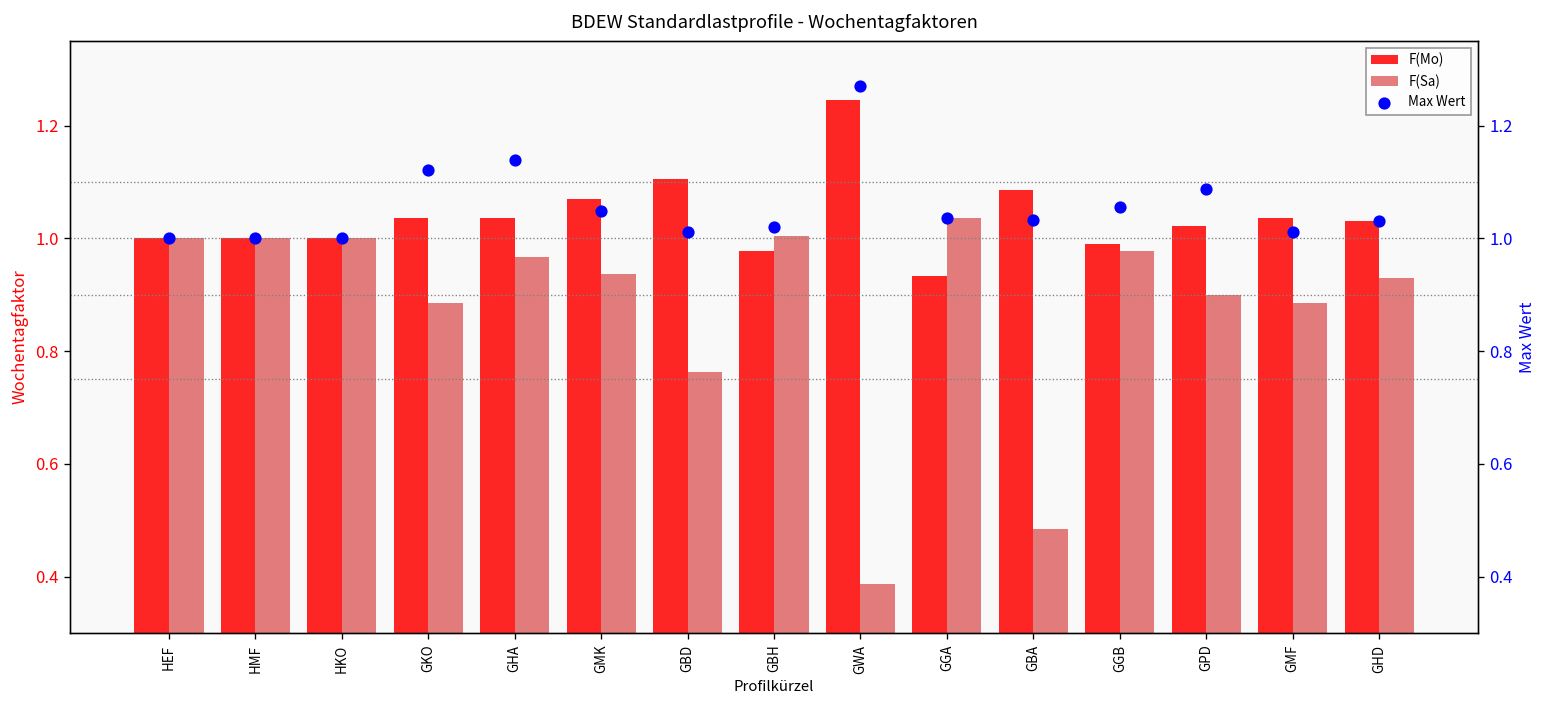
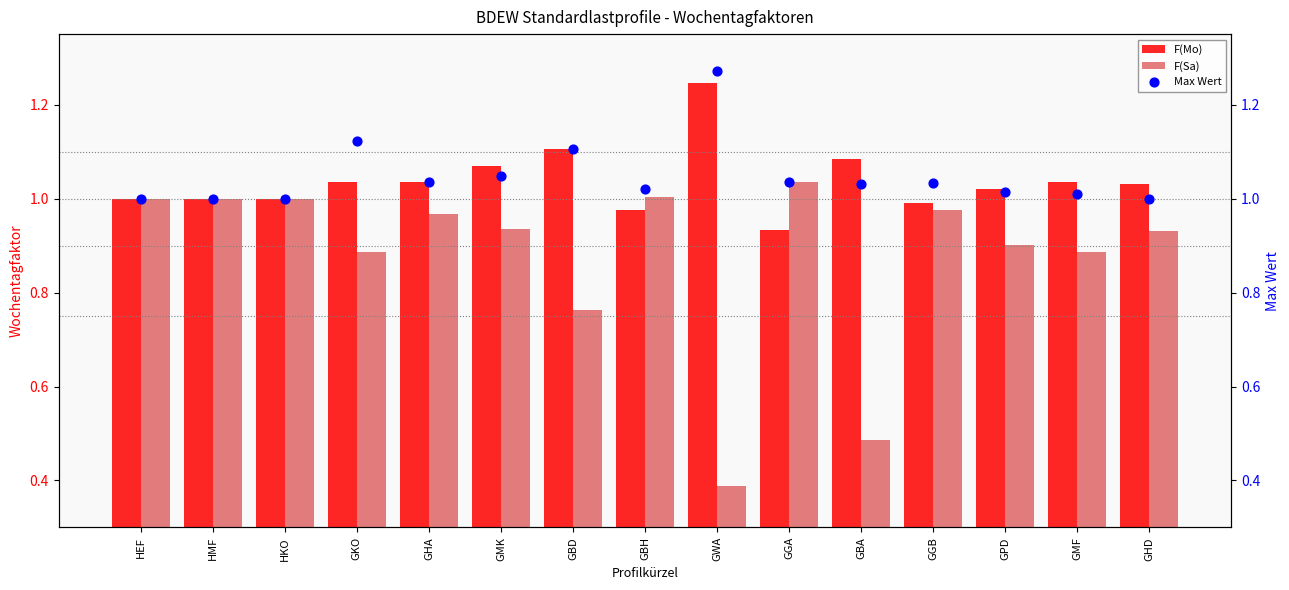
  {
    "Max Wert": {
-     "GHA": 1.14,
-     "GBD": 1.01,
-     "GGB": 1.06,
-     "GPD": 1.09,
-     "GHD": 1.03
+     "GHA": 1.04,
+     "GBD": 1.11,
+     "GGB": 1.03,
+     "GPD": 1.01,
+     "GHD": 1.00
    }
  }
